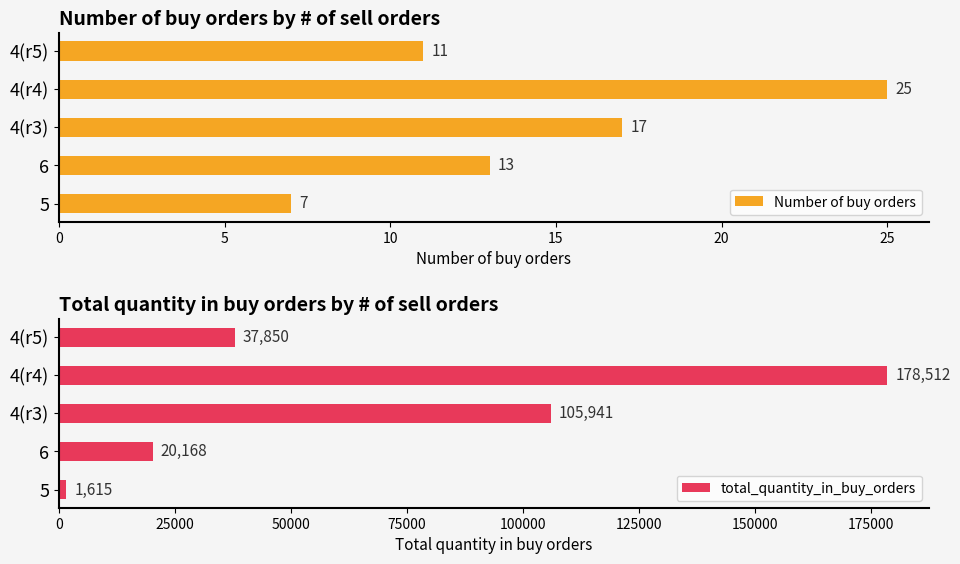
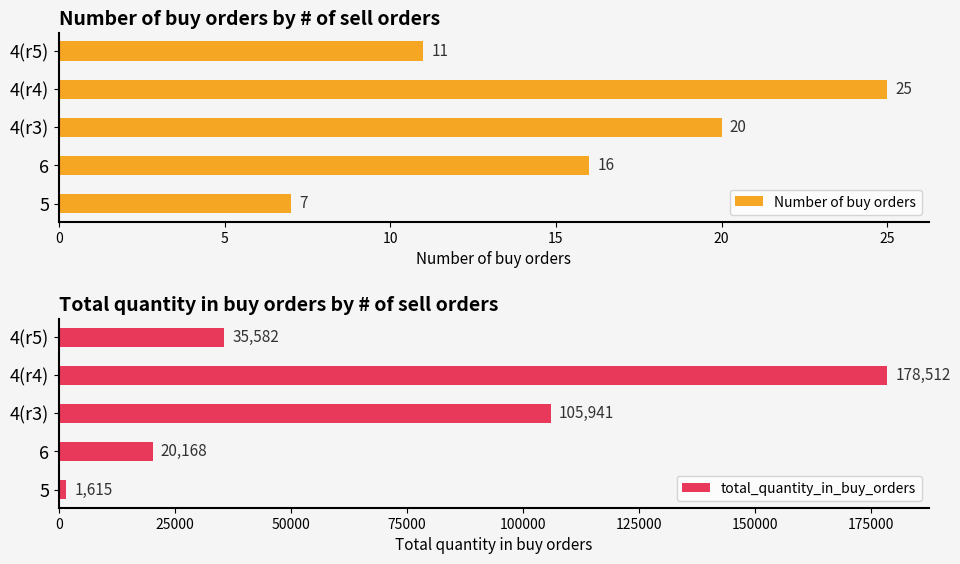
  {
    "Number of buy orders by # of sell orders": {
      "4(r5)": "11",
      "4(r4)": "25",
-     "4(r3)": "17",
-     "6": "13",
+     "4(r3)": "20",
+     "6": "16",
      "5": "7"
    },
    "Total quantity in buy orders by # of sell orders": {
-     "4(r5)": "37,850",
+     "4(r5)": "35,582",
      "4(r4)": "178,512",
      "4(r3)": "105,941",
      "6": "20,168",
      "5": "1,615"
    }
  }
